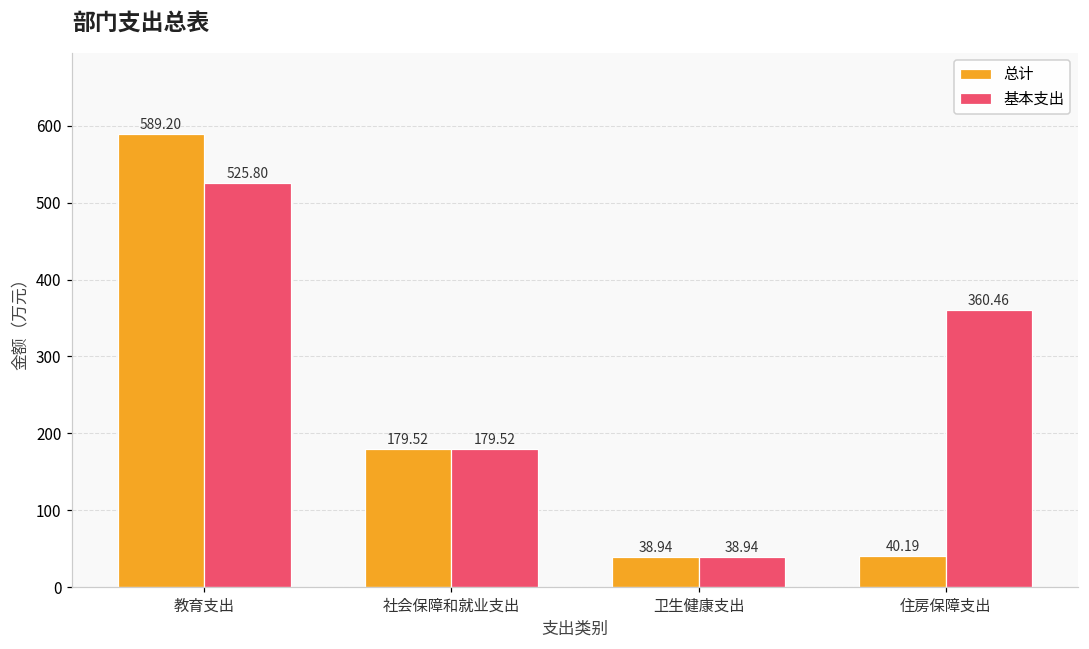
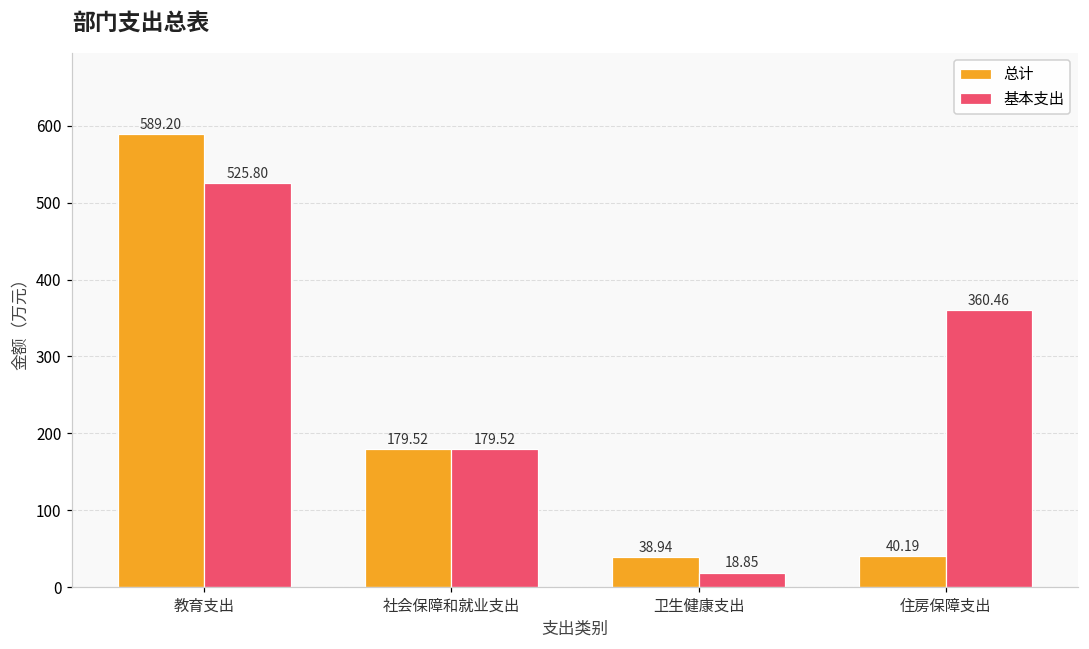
  {
    "总计": {
      "教育支出": 589.20,
      "社会保障和就业支出": 179.52,
      "卫生健康支出": 38.94,
      "住房保障支出": 40.19
    },
    "基本支出": {
      "教育支出": 525.80,
      "社会保障和就业支出": 179.52,
-     "卫生健康支出": 38.94,
+     "卫生健康支出": 18.85,
      "住房保障支出": 360.46
    }
  }
